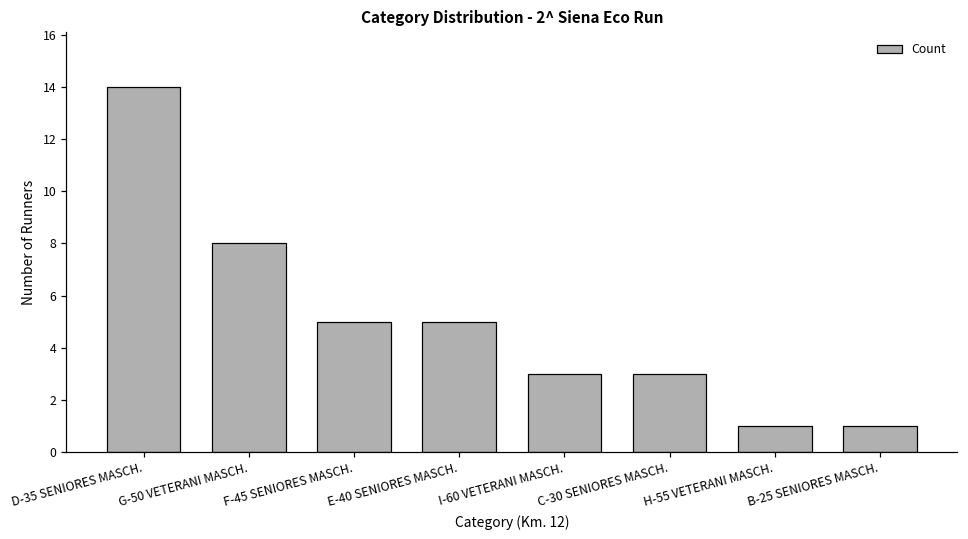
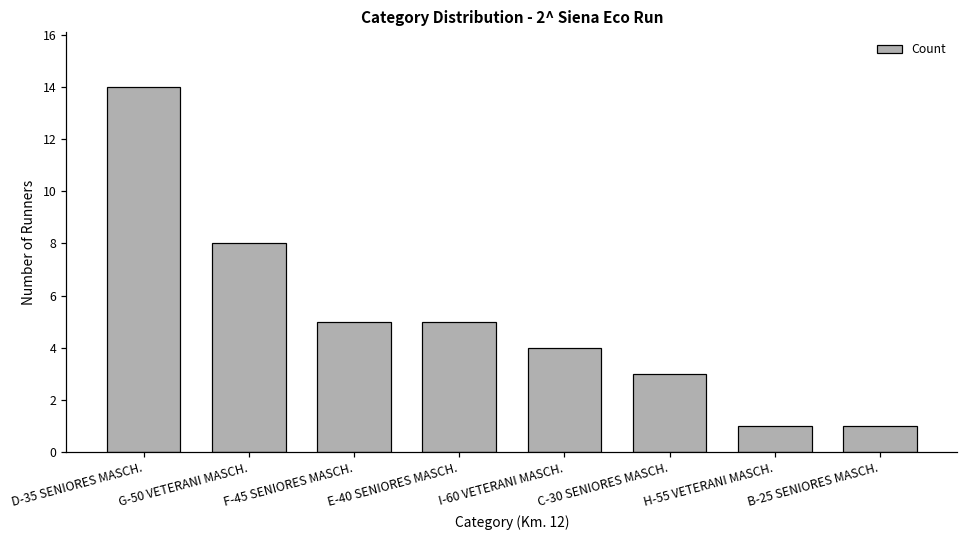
  {
    "D-35 SENIORES MASCH.": 14,
    "G-50 VETERANI MASCH.": 8,
    "F-45 SENIORES MASCH.": 5,
    "E-40 SENIORES MASCH.": 5,
-   "I-60 VETERANI MASCH.": 3,
+   "I-60 VETERANI MASCH.": 4,
    "C-30 SENIORES MASCH.": 3,
    "H-55 VETERANI MASCH.": 1,
    "B-25 SENIORES MASCH.": 1
  }
